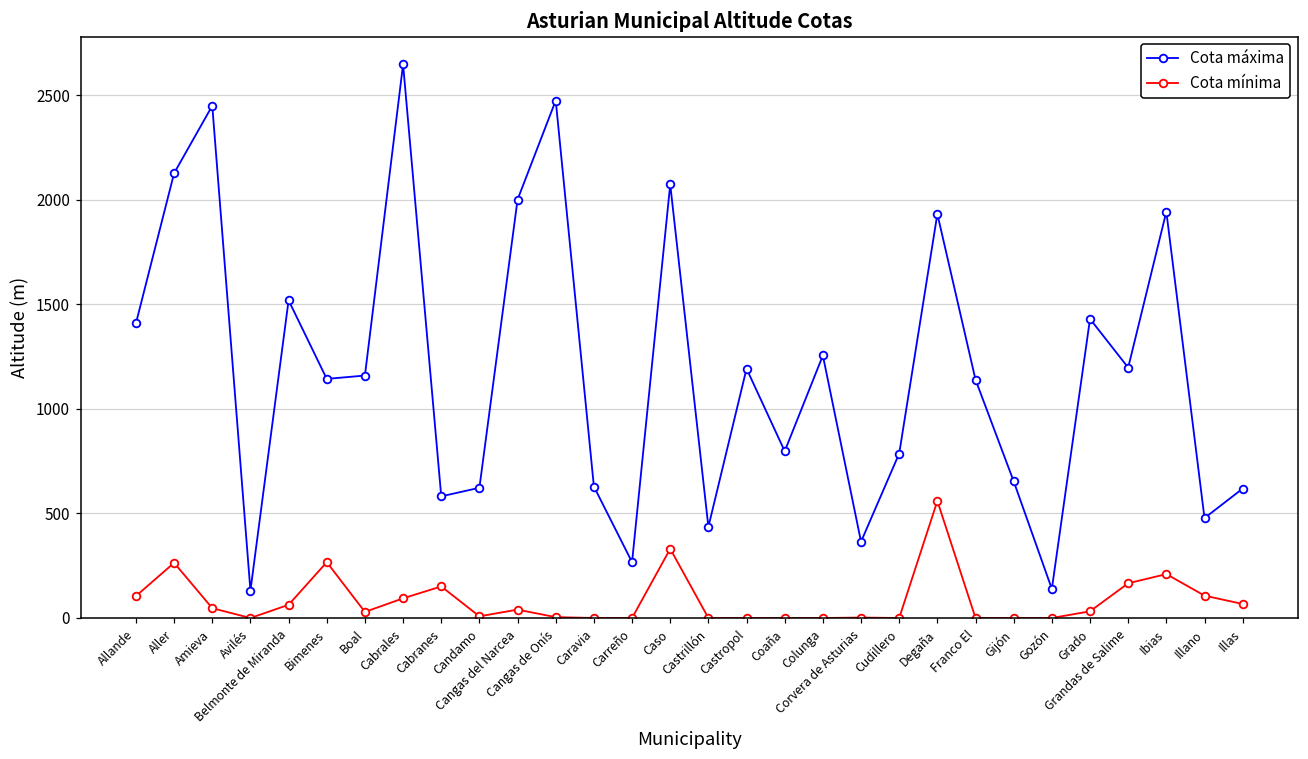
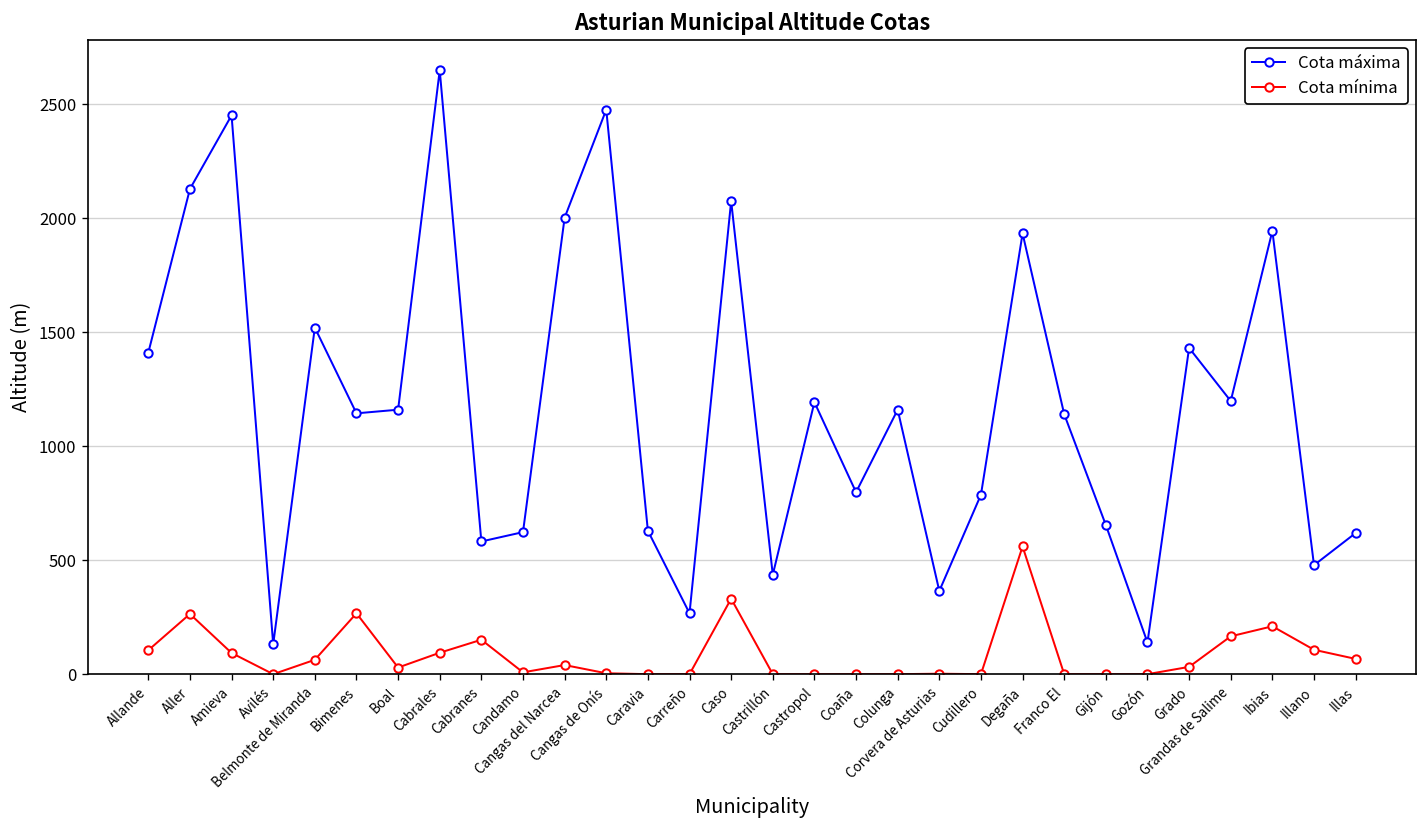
  {
    "Cota máxima": {
      "Allande": 1410,
      "Aller": 2130,
      "Amieva": 2450,
      "Avilés": 130,
      "Belmonte de Miranda": 1520,
      "Bimenes": 1140,
      "Boal": 1160,
      "Cabrales": 2650,
      "Cabranes": 580,
      "Candamo": 620,
      "Cangas del Narcea": 2000,
      "Cangas de Onís": 2480,
      "Caravia": 630,
      "Carreño": 270,
      "Caso": 2080,
      "Castrillón": 440,
      "Castropol": 1190,
      "Coaña": 800,
-     "Colunga": 1260,
+     "Colunga": 1160,
      "Corvera de Asturias": 370,
      "Cudillero": 790,
      "Degaña": 1930,
      "Franco El": 1140,
      "Gijón": 650,
      "Gozón": 140,
      "Grado": 1430,
      "Grandas de Salime": 1200,
      "Ibias": 1940,
      "Illano": 480,
      "Illas": 620
    },
    "Cota mínima": {
      "Allande": 110,
      "Aller": 260,
-     "Amieva": 50,
+     "Amieva": 90,
      "Avilés": 0,
      "Belmonte de Miranda": 60,
      "Bimenes": 270,
      "Boal": 30,
      "Cabrales": 90,
      "Cabranes": 150,
      "Candamo": 10,
      "Cangas del Narcea": 40,
      "Cangas de Onís": 0,
      "Caravia": 0,
      "Carreño": 0,
      "Caso": 330,
      "Castrillón": 0,
      "Castropol": 0,
      "Coaña": 0,
      "Colunga": 0,
      "Corvera de Asturias": 0,
      "Cudillero": 0,
      "Degaña": 560,
      "Franco El": 0,
      "Gijón": 0,
      "Gozón": 0,
      "Grado": 30,
      "Grandas de Salime": 170,
      "Ibias": 210,
      "Illano": 110,
      "Illas": 70
    }
  }
